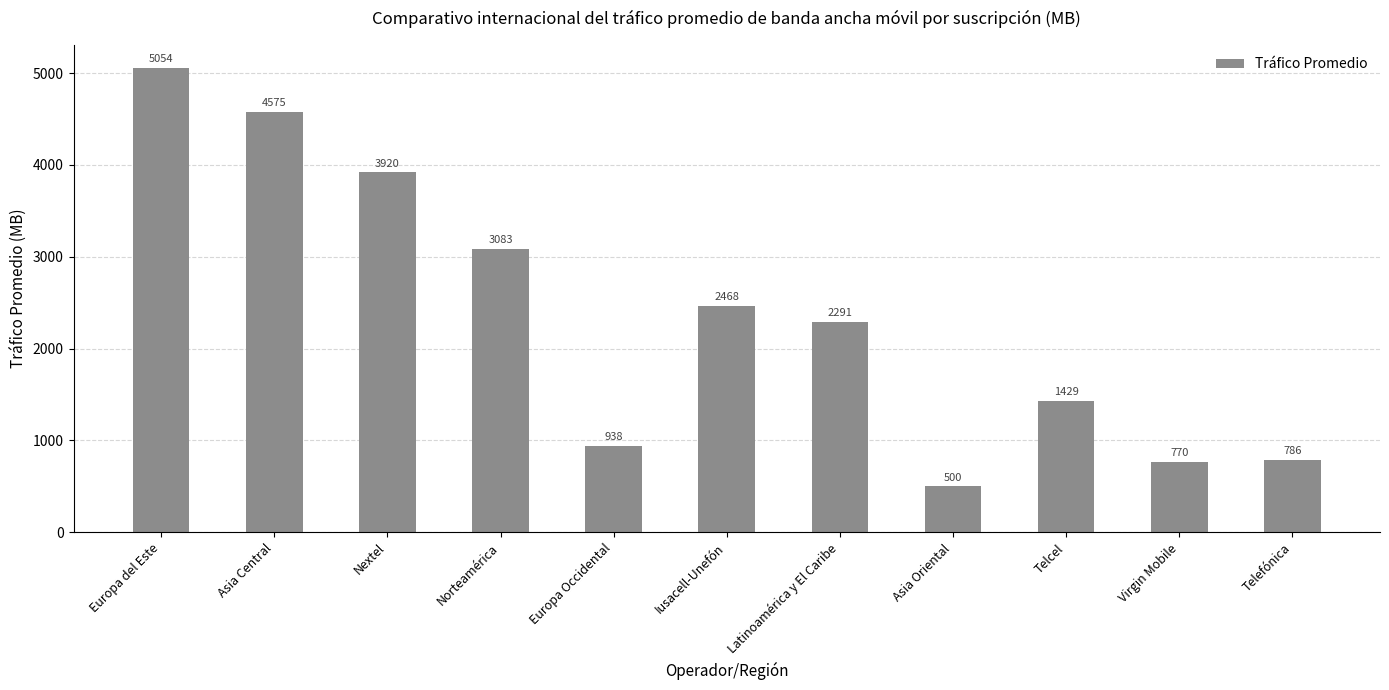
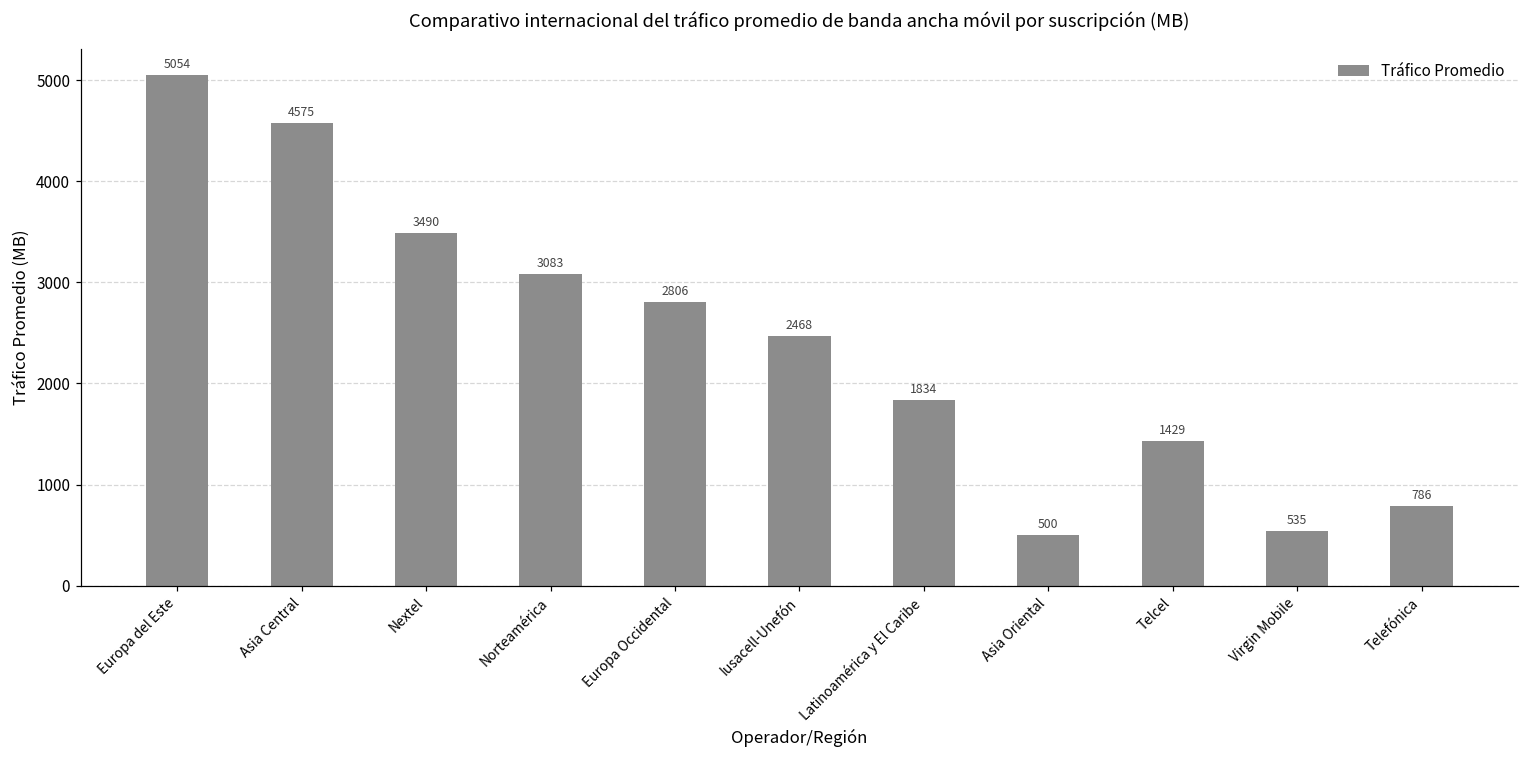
  {
    "Europa del Este": 5054,
    "Asia Central": 4575,
-   "Nextel": 3920,
+   "Nextel": 3490,
    "Norteamérica": 3083,
-   "Europa Occidental": 938,
+   "Europa Occidental": 2806,
    "Iusacell-Unefón": 2468,
-   "Latinoamérica y El Caribe": 2291,
+   "Latinoamérica y El Caribe": 1834,
    "Asia Oriental": 500,
    "Telcel": 1429,
-   "Virgin Mobile": 770,
+   "Virgin Mobile": 535,
    "Telefónica": 786
  }
